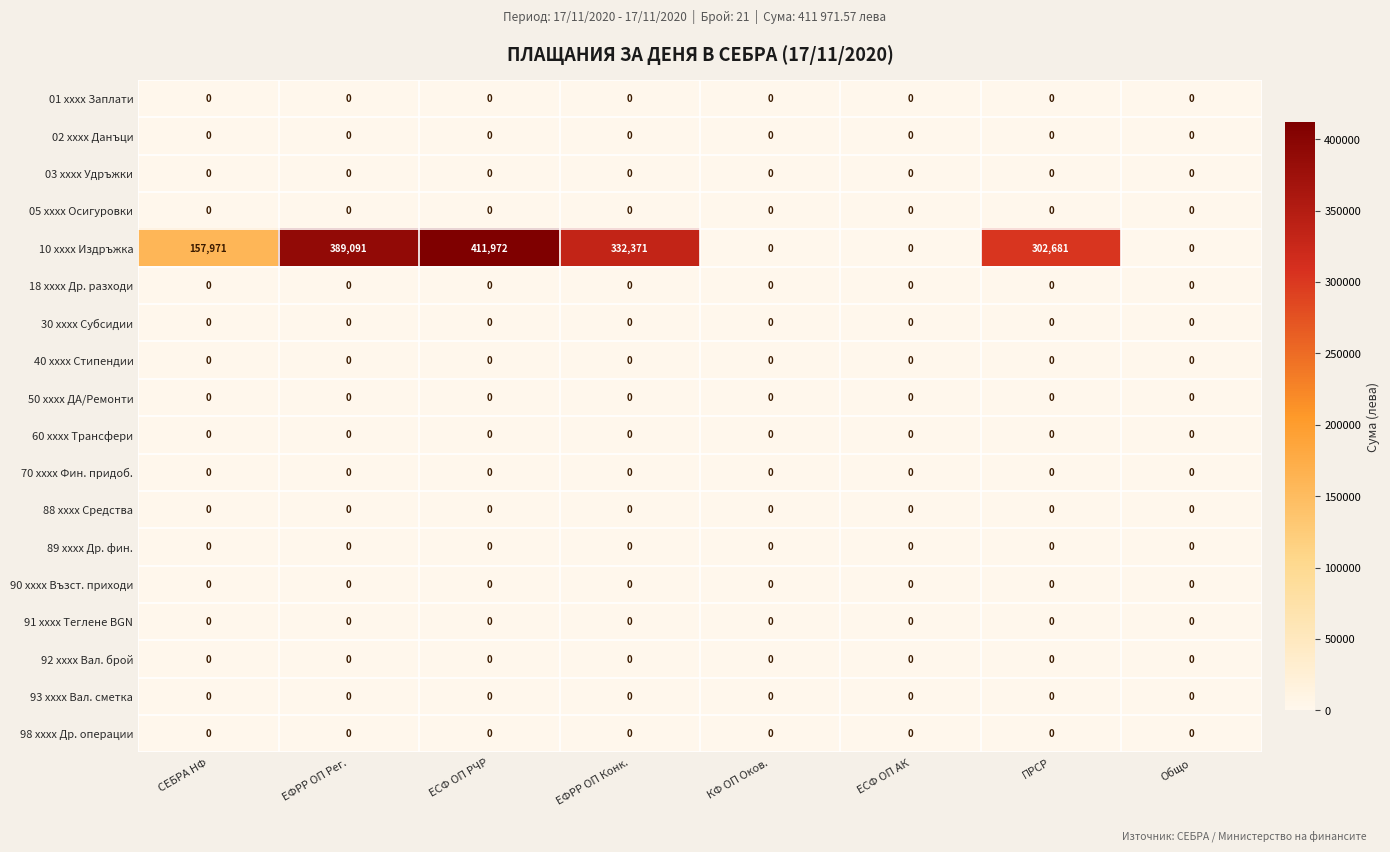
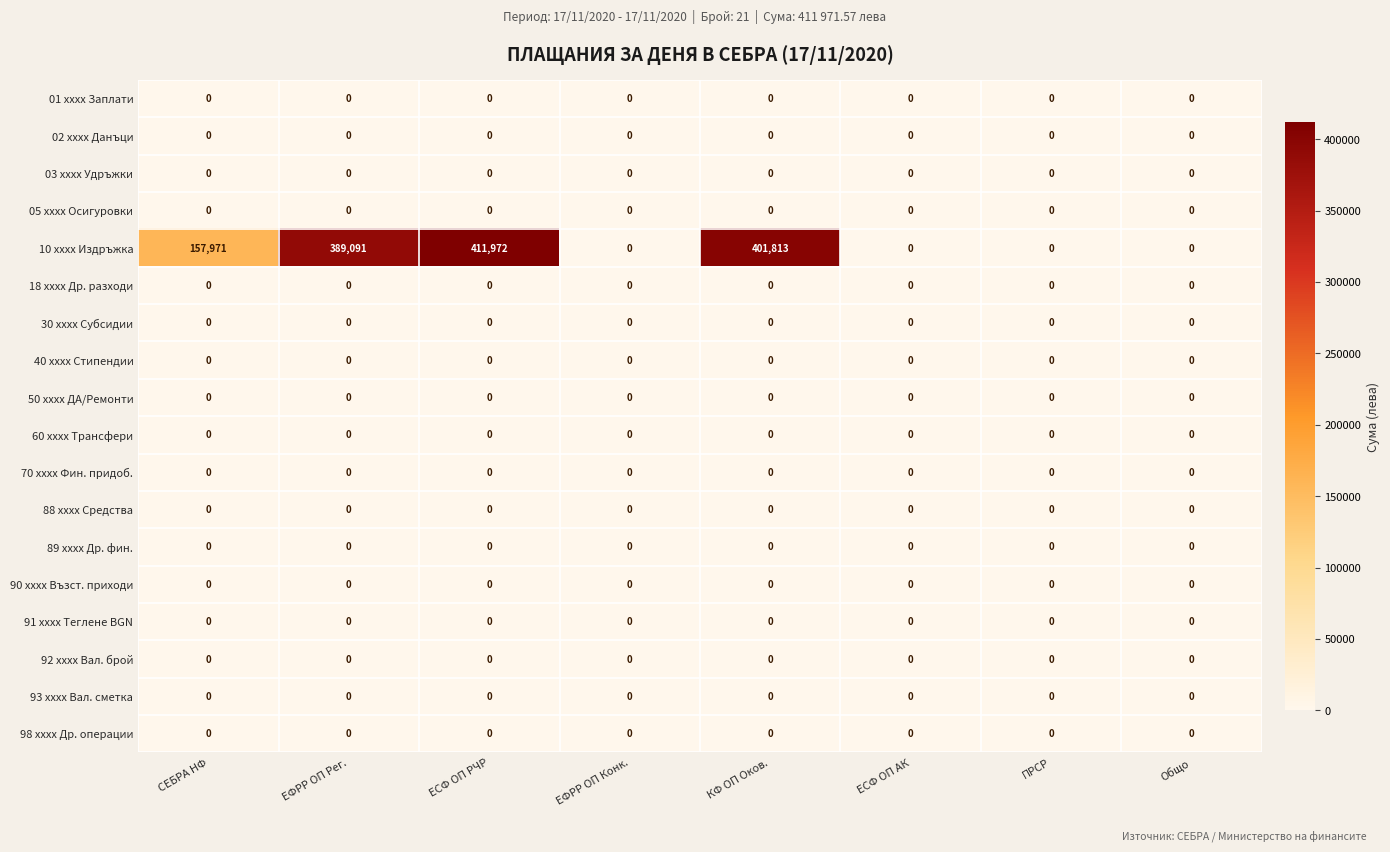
  {
    "01 xxxx Заплати": {
      "СЕБРА НФ": "0",
      "ЕФРР ОП Рег.": "0",
      "ЕСФ ОП РЧР": "0",
      "ЕФРР ОП Конк.": "0",
      "КФ ОП Оков.": "0",
      "ЕСФ ОП АК": "0",
      "ПРСР": "0",
      "Общо": "0"
    },
    "02 xxxx Данъци": {
      "СЕБРА НФ": "0",
      "ЕФРР ОП Рег.": "0",
      "ЕСФ ОП РЧР": "0",
      "ЕФРР ОП Конк.": "0",
      "КФ ОП Оков.": "0",
      "ЕСФ ОП АК": "0",
      "ПРСР": "0",
      "Общо": "0"
    },
    "03 xxxx Удръжки": {
      "СЕБРА НФ": "0",
      "ЕФРР ОП Рег.": "0",
      "ЕСФ ОП РЧР": "0",
      "ЕФРР ОП Конк.": "0",
      "КФ ОП Оков.": "0",
      "ЕСФ ОП АК": "0",
      "ПРСР": "0",
      "Общо": "0"
    },
    "05 xxxx Осигуровки": {
      "СЕБРА НФ": "0",
      "ЕФРР ОП Рег.": "0",
      "ЕСФ ОП РЧР": "0",
      "ЕФРР ОП Конк.": "0",
      "КФ ОП Оков.": "0",
      "ЕСФ ОП АК": "0",
      "ПРСР": "0",
      "Общо": "0"
    },
    "10 xxxx Издръжка": {
      "СЕБРА НФ": "157,971",
      "ЕФРР ОП Рег.": "389,091",
      "ЕСФ ОП РЧР": "411,972",
-     "ЕФРР ОП Конк.": "332,371",
-     "КФ ОП Оков.": "0",
+     "ЕФРР ОП Конк.": "0",
+     "КФ ОП Оков.": "401,813",
      "ЕСФ ОП АК": "0",
-     "ПРСР": "302,681",
+     "ПРСР": "0",
      "Общо": "0"
    },
    "18 xxxx Др. разходи": {
      "СЕБРА НФ": "0",
      "ЕФРР ОП Рег.": "0",
      "ЕСФ ОП РЧР": "0",
      "ЕФРР ОП Конк.": "0",
      "КФ ОП Оков.": "0",
      "ЕСФ ОП АК": "0",
      "ПРСР": "0",
      "Общо": "0"
    },
    "30 xxxx Субсидии": {
      "СЕБРА НФ": "0",
      "ЕФРР ОП Рег.": "0",
      "ЕСФ ОП РЧР": "0",
      "ЕФРР ОП Конк.": "0",
      "КФ ОП Оков.": "0",
      "ЕСФ ОП АК": "0",
      "ПРСР": "0",
      "Общо": "0"
    },
    "40 xxxx Стипендии": {
      "СЕБРА НФ": "0",
      "ЕФРР ОП Рег.": "0",
      "ЕСФ ОП РЧР": "0",
      "ЕФРР ОП Конк.": "0",
      "КФ ОП Оков.": "0",
      "ЕСФ ОП АК": "0",
      "ПРСР": "0",
      "Общо": "0"
    },
    "50 xxxx ДА/Ремонти": {
      "СЕБРА НФ": "0",
      "ЕФРР ОП Рег.": "0",
      "ЕСФ ОП РЧР": "0",
      "ЕФРР ОП Конк.": "0",
      "КФ ОП Оков.": "0",
      "ЕСФ ОП АК": "0",
      "ПРСР": "0",
      "Общо": "0"
    },
    "60 xxxx Трансфери": {
      "СЕБРА НФ": "0",
      "ЕФРР ОП Рег.": "0",
      "ЕСФ ОП РЧР": "0",
      "ЕФРР ОП Конк.": "0",
      "КФ ОП Оков.": "0",
      "ЕСФ ОП АК": "0",
      "ПРСР": "0",
      "Общо": "0"
    },
    "70 xxxx Фин. придоб.": {
      "СЕБРА НФ": "0",
      "ЕФРР ОП Рег.": "0",
      "ЕСФ ОП РЧР": "0",
      "ЕФРР ОП Конк.": "0",
      "КФ ОП Оков.": "0",
      "ЕСФ ОП АК": "0",
      "ПРСР": "0",
      "Общо": "0"
    },
    "88 xxxx Средства": {
      "СЕБРА НФ": "0",
      "ЕФРР ОП Рег.": "0",
      "ЕСФ ОП РЧР": "0",
      "ЕФРР ОП Конк.": "0",
      "КФ ОП Оков.": "0",
      "ЕСФ ОП АК": "0",
      "ПРСР": "0",
      "Общо": "0"
    },
    "89 xxxx Др. фин.": {
      "СЕБРА НФ": "0",
      "ЕФРР ОП Рег.": "0",
      "ЕСФ ОП РЧР": "0",
      "ЕФРР ОП Конк.": "0",
      "КФ ОП Оков.": "0",
      "ЕСФ ОП АК": "0",
      "ПРСР": "0",
      "Общо": "0"
    },
    "90 xxxx Възст. приходи": {
      "СЕБРА НФ": "0",
      "ЕФРР ОП Рег.": "0",
      "ЕСФ ОП РЧР": "0",
      "ЕФРР ОП Конк.": "0",
      "КФ ОП Оков.": "0",
      "ЕСФ ОП АК": "0",
      "ПРСР": "0",
      "Общо": "0"
    },
    "91 xxxx Теглене BGN": {
      "СЕБРА НФ": "0",
      "ЕФРР ОП Рег.": "0",
      "ЕСФ ОП РЧР": "0",
      "ЕФРР ОП Конк.": "0",
      "КФ ОП Оков.": "0",
      "ЕСФ ОП АК": "0",
      "ПРСР": "0",
      "Общо": "0"
    },
    "92 xxxx Вал. брой": {
      "СЕБРА НФ": "0",
      "ЕФРР ОП Рег.": "0",
      "ЕСФ ОП РЧР": "0",
      "ЕФРР ОП Конк.": "0",
      "КФ ОП Оков.": "0",
      "ЕСФ ОП АК": "0",
      "ПРСР": "0",
      "Общо": "0"
    },
    "93 xxxx Вал. сметка": {
      "СЕБРА НФ": "0",
      "ЕФРР ОП Рег.": "0",
      "ЕСФ ОП РЧР": "0",
      "ЕФРР ОП Конк.": "0",
      "КФ ОП Оков.": "0",
      "ЕСФ ОП АК": "0",
      "ПРСР": "0",
      "Общо": "0"
    },
    "98 xxxx Др. операции": {
      "СЕБРА НФ": "0",
      "ЕФРР ОП Рег.": "0",
      "ЕСФ ОП РЧР": "0",
      "ЕФРР ОП Конк.": "0",
      "КФ ОП Оков.": "0",
      "ЕСФ ОП АК": "0",
      "ПРСР": "0",
      "Общо": "0"
    }
  }
